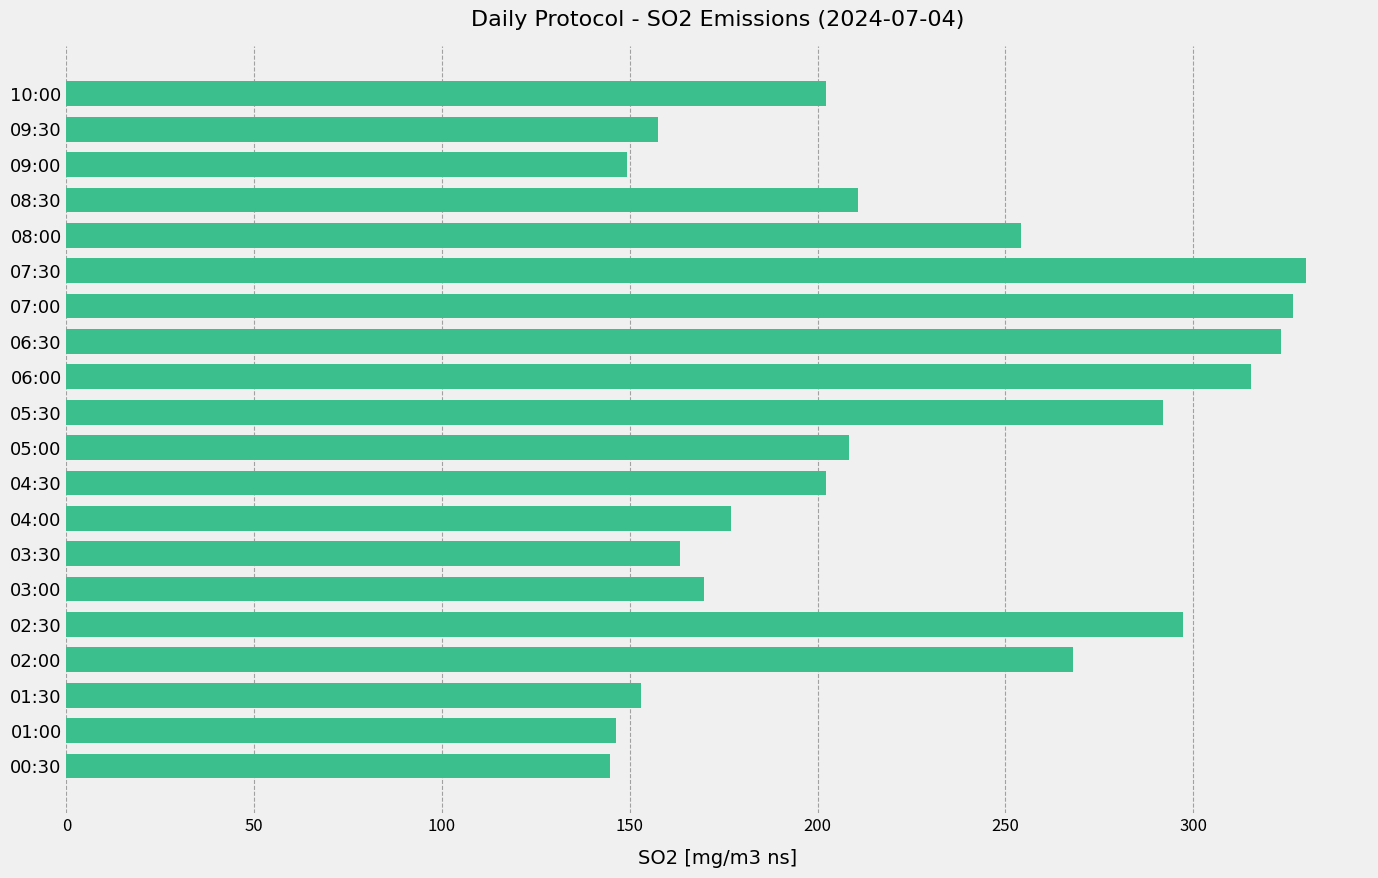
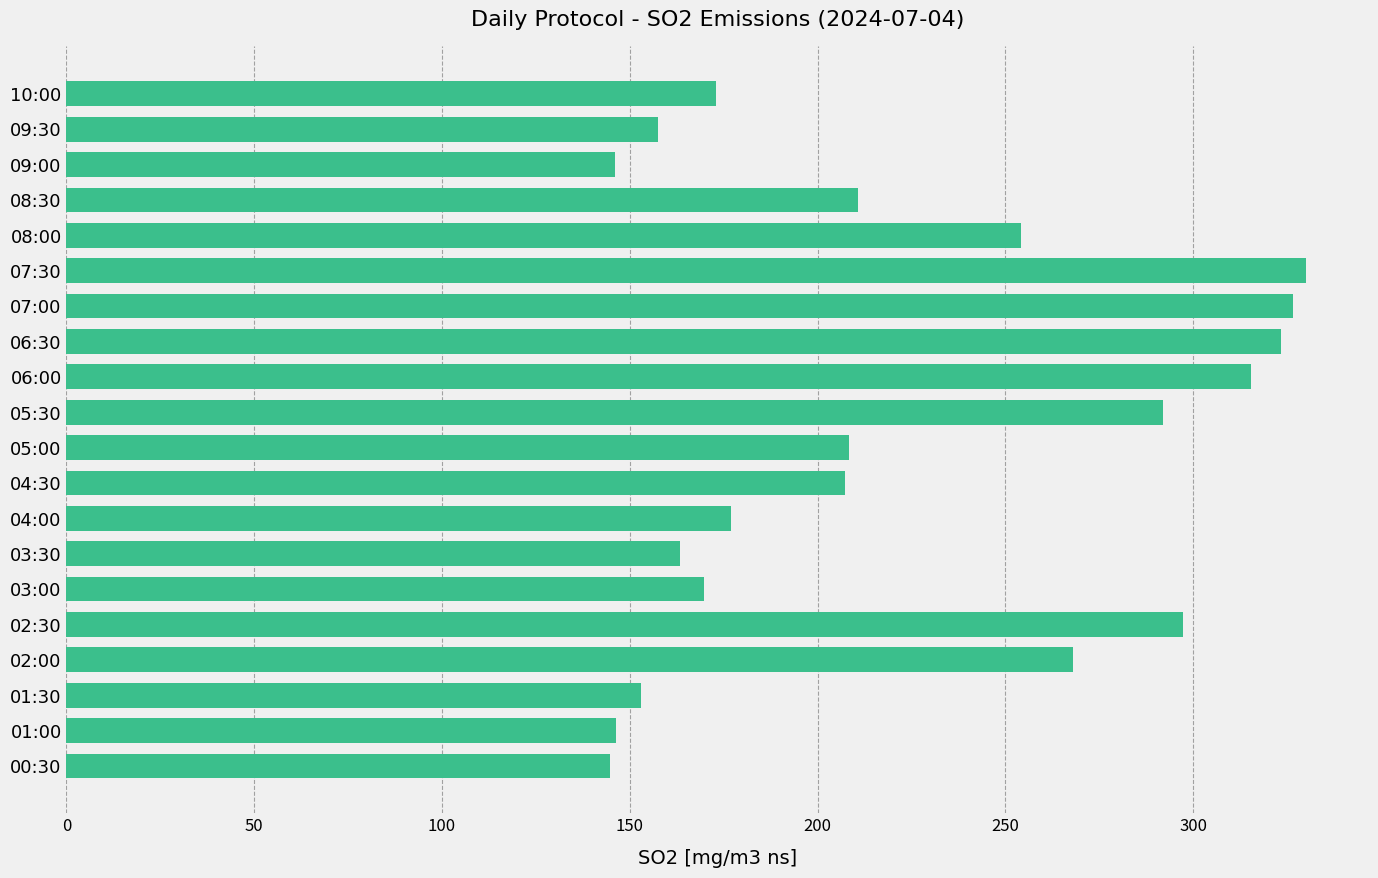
  {
-   "10:00": 202,
+   "10:00": 173,
    "09:30": 157,
-   "09:00": 149,
+   "09:00": 146,
    "08:30": 211,
    "08:00": 254,
    "07:30": 330,
    "07:00": 327,
    "06:30": 323,
    "06:00": 315,
    "05:30": 292,
    "05:00": 208,
-   "04:30": 202,
+   "04:30": 207,
    "04:00": 177,
    "03:30": 163,
    "03:00": 170,
    "02:30": 297,
    "02:00": 268,
    "01:30": 153,
    "01:00": 146,
    "00:30": 145
  }
